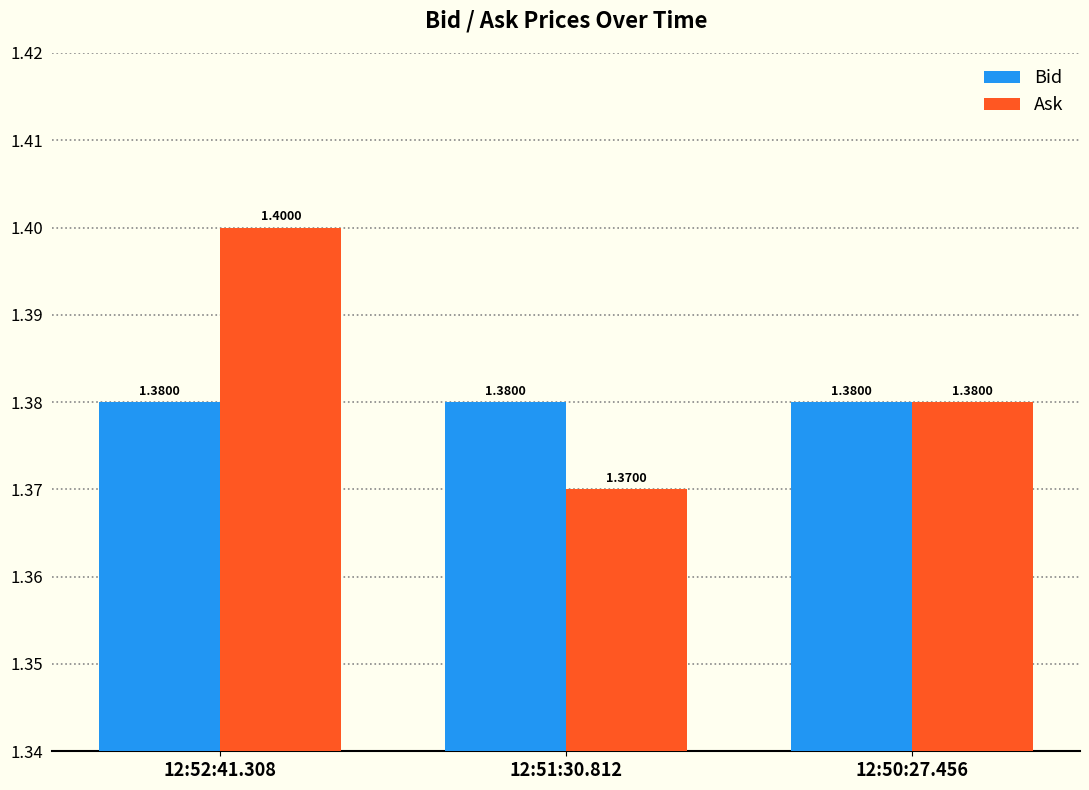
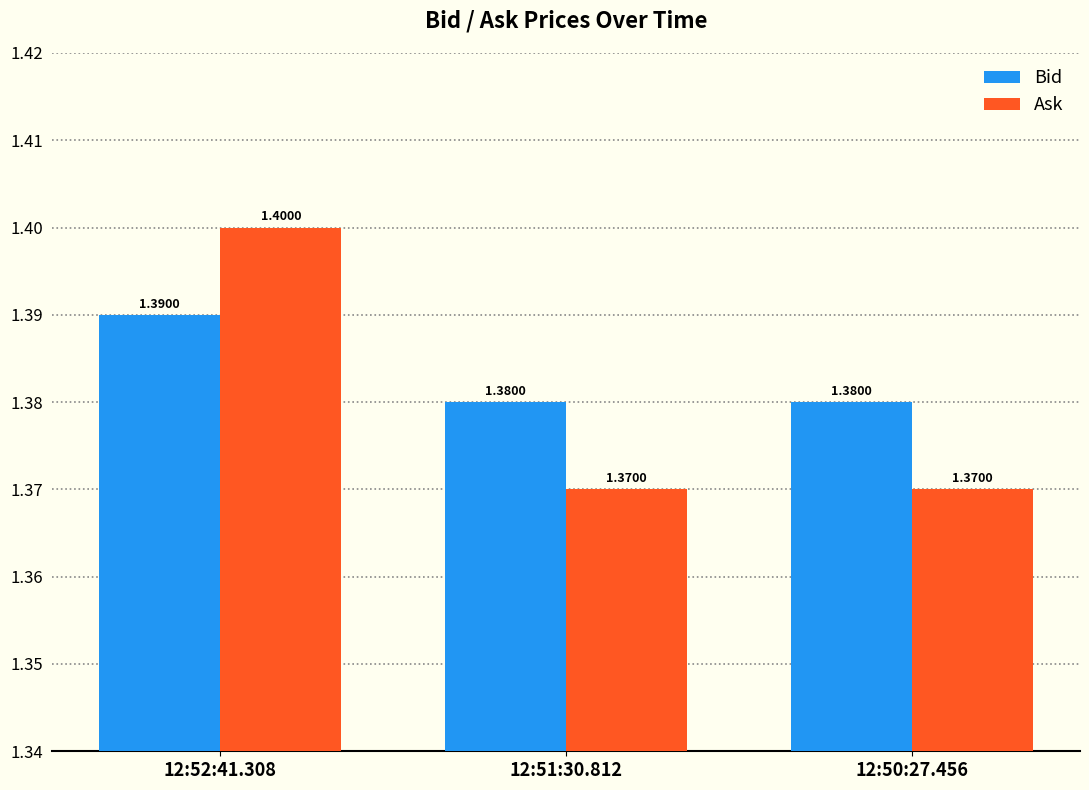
  {
    "Bid": {
-     "12:52:41.308": 1.3800,
+     "12:52:41.308": 1.3900,
      "12:51:30.812": 1.3800,
      "12:50:27.456": 1.3800
    },
    "Ask": {
      "12:52:41.308": 1.4000,
      "12:51:30.812": 1.3700,
-     "12:50:27.456": 1.3800
+     "12:50:27.456": 1.3700
    }
  }
